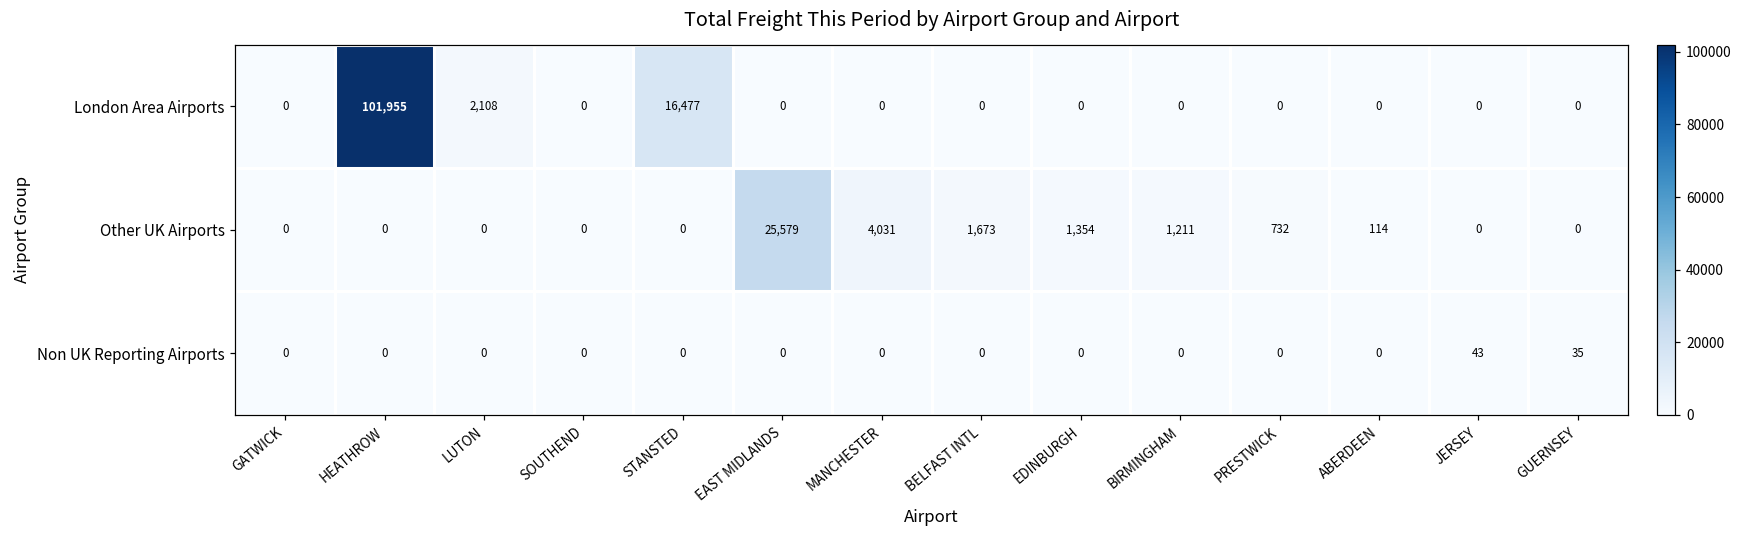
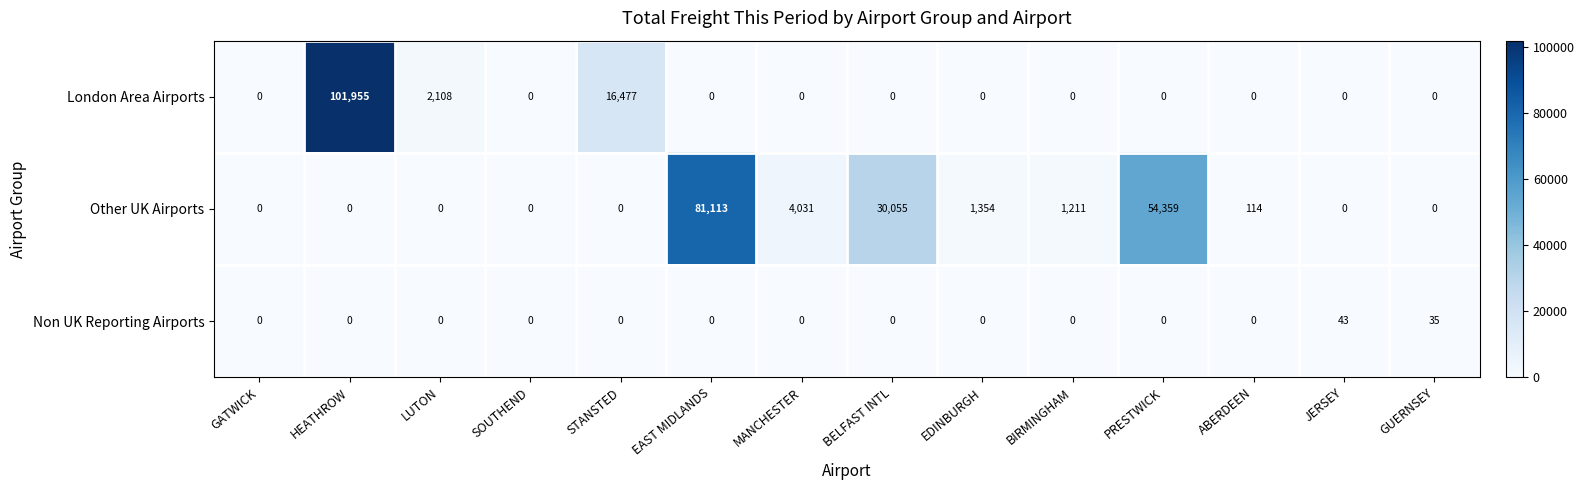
  {
    "London Area Airports": {
      "GATWICK": "0",
      "HEATHROW": "101,955",
      "LUTON": "2,108",
      "SOUTHEND": "0",
      "STANSTED": "16,477",
      "EAST MIDLANDS": "0",
      "MANCHESTER": "0",
      "BELFAST INTL": "0",
      "EDINBURGH": "0",
      "BIRMINGHAM": "0",
      "PRESTWICK": "0",
      "ABERDEEN": "0",
      "JERSEY": "0",
      "GUERNSEY": "0"
    },
    "Other UK Airports": {
      "GATWICK": "0",
      "HEATHROW": "0",
      "LUTON": "0",
      "SOUTHEND": "0",
      "STANSTED": "0",
-     "EAST MIDLANDS": "25,579",
+     "EAST MIDLANDS": "81,113",
      "MANCHESTER": "4,031",
-     "BELFAST INTL": "1,673",
+     "BELFAST INTL": "30,055",
      "EDINBURGH": "1,354",
      "BIRMINGHAM": "1,211",
-     "PRESTWICK": "732",
+     "PRESTWICK": "54,359",
      "ABERDEEN": "114",
      "JERSEY": "0",
      "GUERNSEY": "0"
    },
    "Non UK Reporting Airports": {
      "GATWICK": "0",
      "HEATHROW": "0",
      "LUTON": "0",
      "SOUTHEND": "0",
      "STANSTED": "0",
      "EAST MIDLANDS": "0",
      "MANCHESTER": "0",
      "BELFAST INTL": "0",
      "EDINBURGH": "0",
      "BIRMINGHAM": "0",
      "PRESTWICK": "0",
      "ABERDEEN": "0",
      "JERSEY": "43",
      "GUERNSEY": "35"
    }
  }
